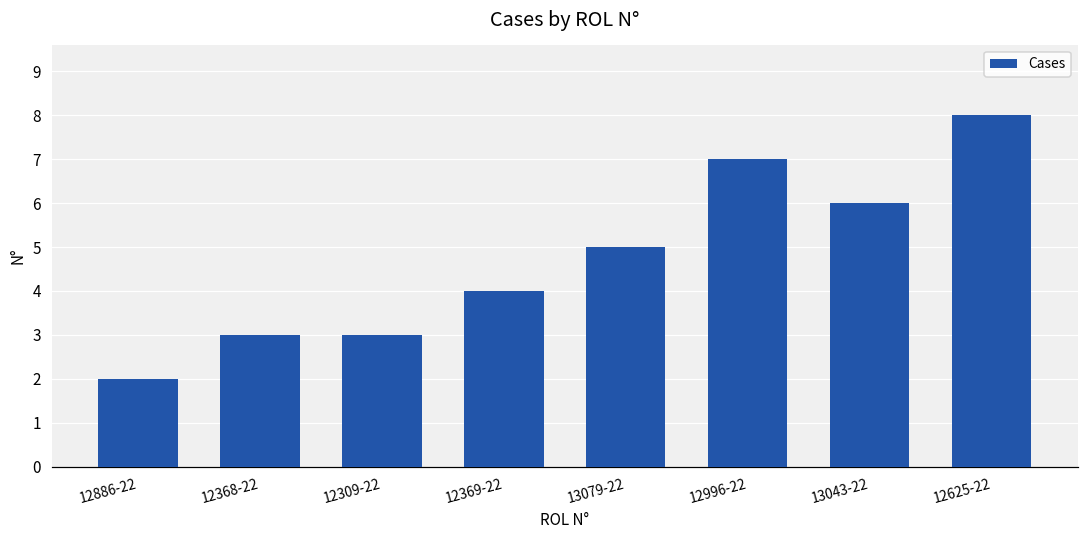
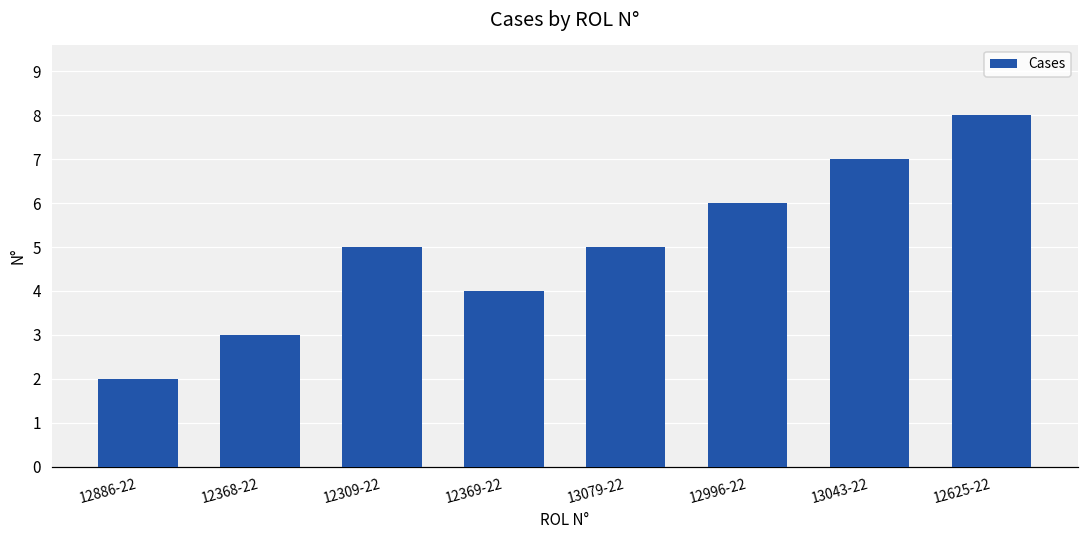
  {
    "12886-22": 2,
    "12368-22": 3,
-   "12309-22": 3,
+   "12309-22": 5,
    "12369-22": 4,
    "13079-22": 5,
-   "12996-22": 7,
-   "13043-22": 6,
+   "12996-22": 6,
+   "13043-22": 7,
    "12625-22": 8
  }
